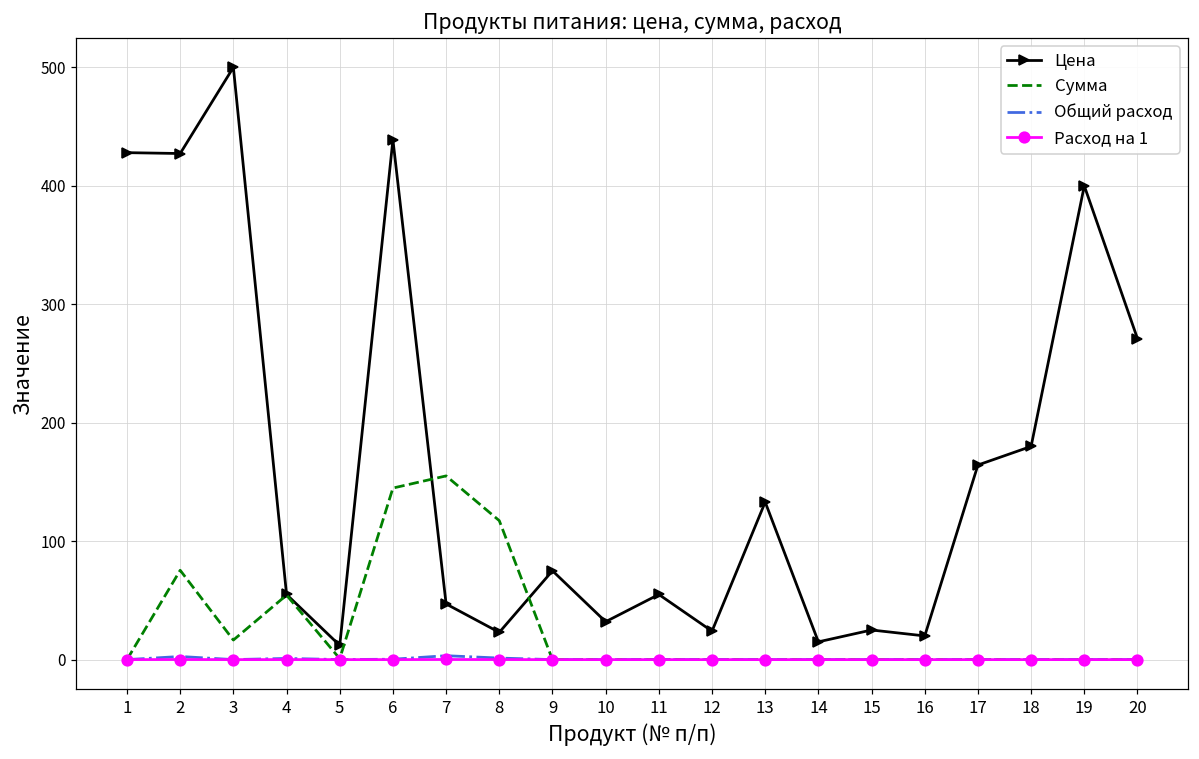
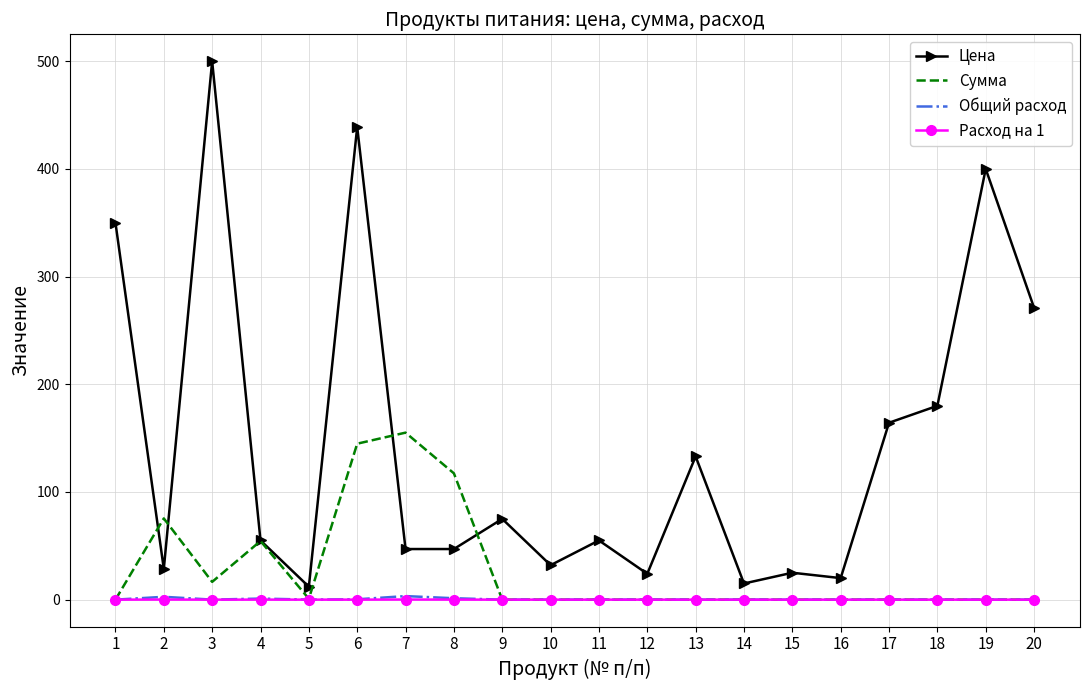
  {
    "Цена": {
-     "1": 428,
-     "2": 427,
+     "1": 350,
+     "2": 29,
      "3": 500,
      "5": 12,
      "6": 439,
      "7": 47,
-     "8": 23,
+     "8": 47,
      "9": 75,
      "10": 32,
      "11": 55,
      "12": 24,
      "13": 133,
      "14": 15,
      "15": 25,
      "16": 20,
      "17": 164,
      "18": 180,
      "19": 400,
      "20": 271
    },
    "Сумма": {
      "2": 75,
      "3": 17,
      "6": 145,
      "7": 155,
      "8": 117
    },
    "Общий расход": {
      "2": 3,
      "7": 3
    },
    "Расход на 1": {
      "2": 0,
      "7": 0
    }
  }
